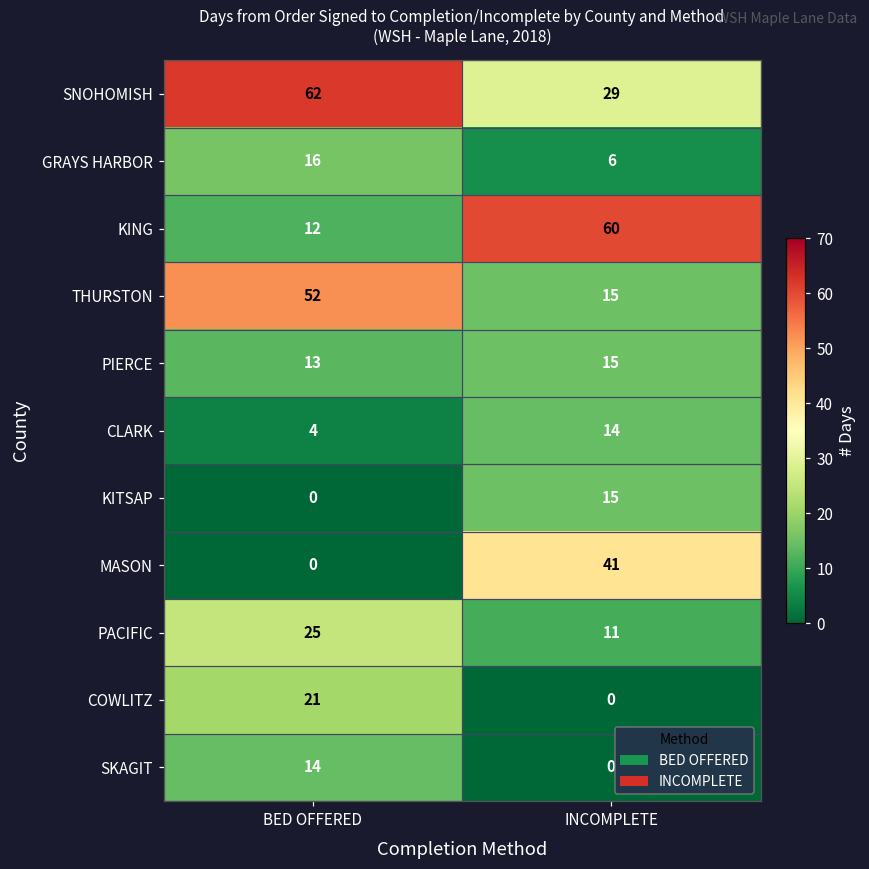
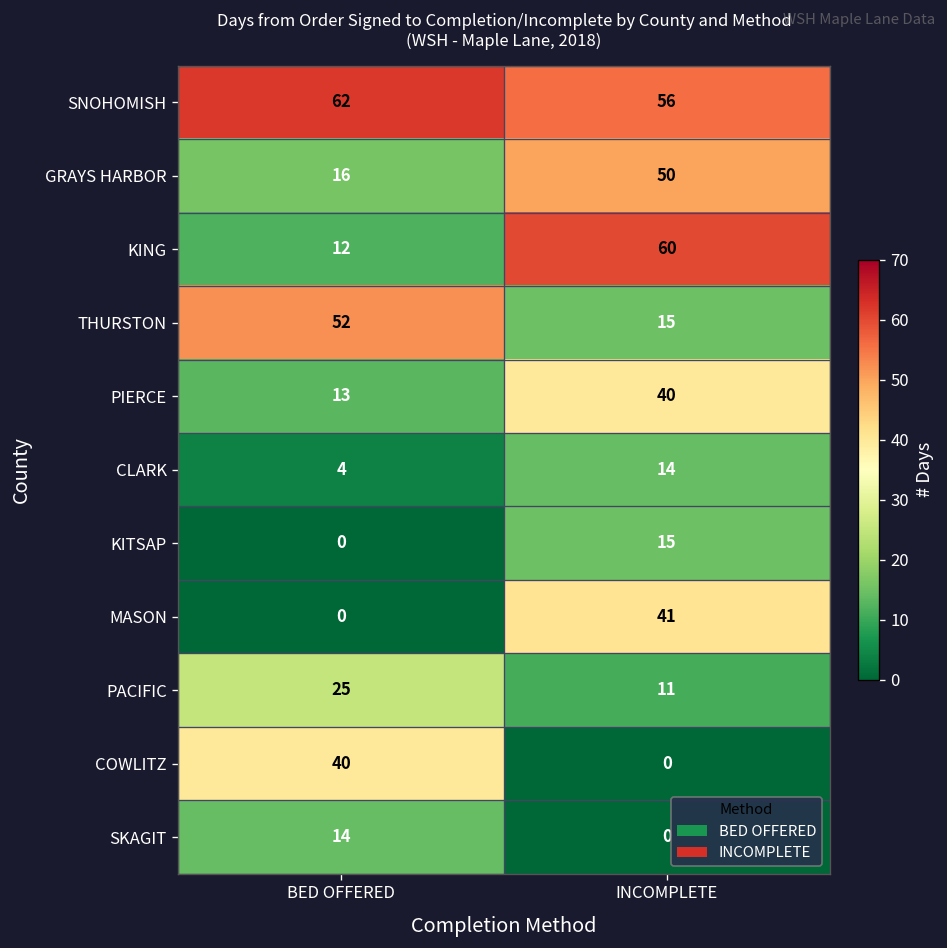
  {
    "SNOHOMISH": {
      "BED OFFERED": 62,
-     "INCOMPLETE": 29
+     "INCOMPLETE": 56
    },
    "GRAYS HARBOR": {
      "BED OFFERED": 16,
-     "INCOMPLETE": 6
+     "INCOMPLETE": 50
    },
    "KING": {
      "BED OFFERED": 12,
      "INCOMPLETE": 60
    },
    "THURSTON": {
      "BED OFFERED": 52,
      "INCOMPLETE": 15
    },
    "PIERCE": {
      "BED OFFERED": 13,
-     "INCOMPLETE": 15
+     "INCOMPLETE": 40
    },
    "CLARK": {
      "BED OFFERED": 4,
      "INCOMPLETE": 14
    },
    "KITSAP": {
      "BED OFFERED": 0,
      "INCOMPLETE": 15
    },
    "MASON": {
      "BED OFFERED": 0,
      "INCOMPLETE": 41
    },
    "PACIFIC": {
      "BED OFFERED": 25,
      "INCOMPLETE": 11
    },
    "COWLITZ": {
-     "BED OFFERED": 21,
+     "BED OFFERED": 40,
      "INCOMPLETE": 0
    },
    "SKAGIT": {
      "BED OFFERED": 14
    }
  }
